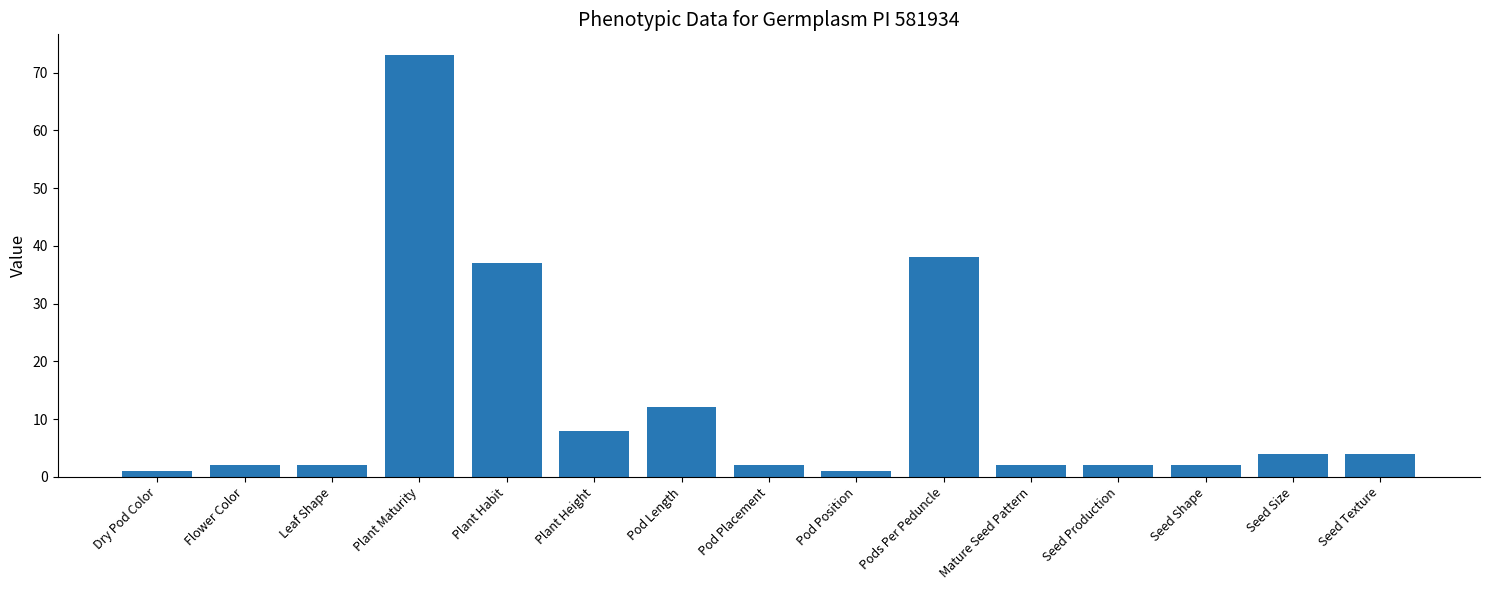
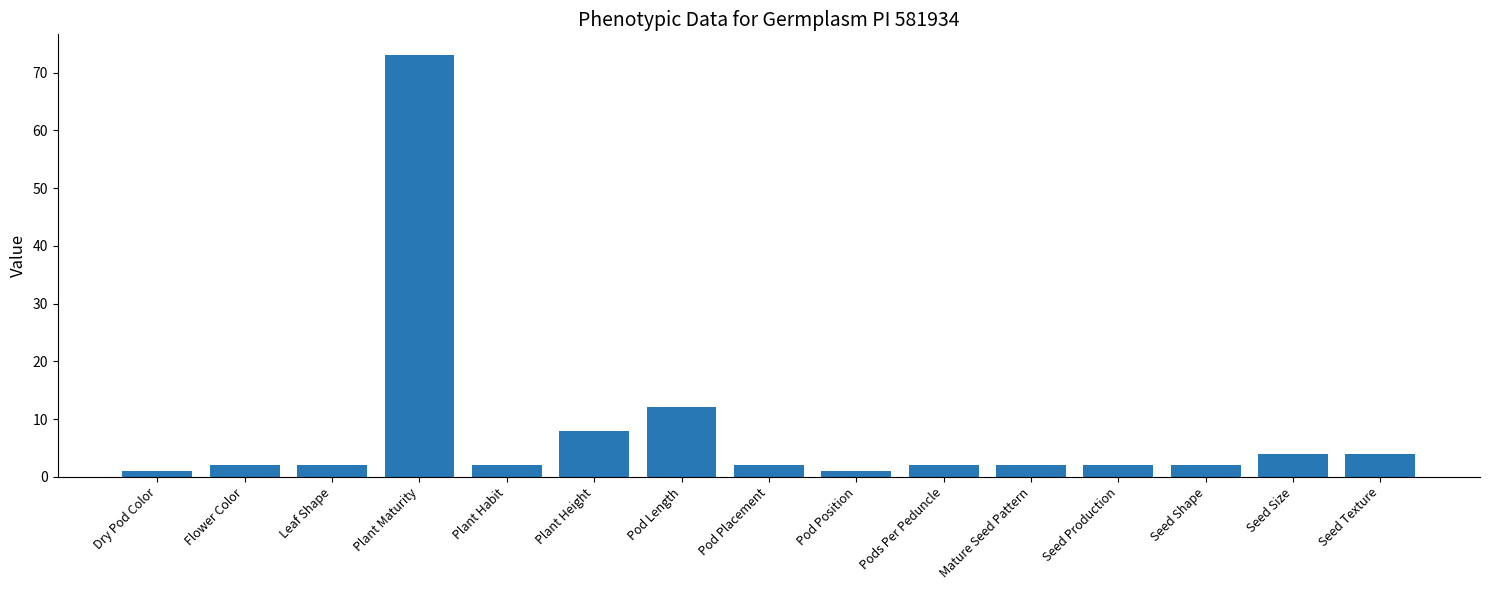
  {
    "Dry Pod Color": 1,
    "Flower Color": 2,
    "Leaf Shape": 2,
    "Plant Maturity": 73,
-   "Plant Habit": 37,
+   "Plant Habit": 2,
    "Plant Height": 8,
    "Pod Length": 12,
    "Pod Placement": 2,
    "Pod Position": 1,
-   "Pods Per Peduncle": 38,
+   "Pods Per Peduncle": 2,
    "Mature Seed Pattern": 2,
    "Seed Production": 2,
    "Seed Shape": 2,
    "Seed Size": 4,
    "Seed Texture": 4
  }
